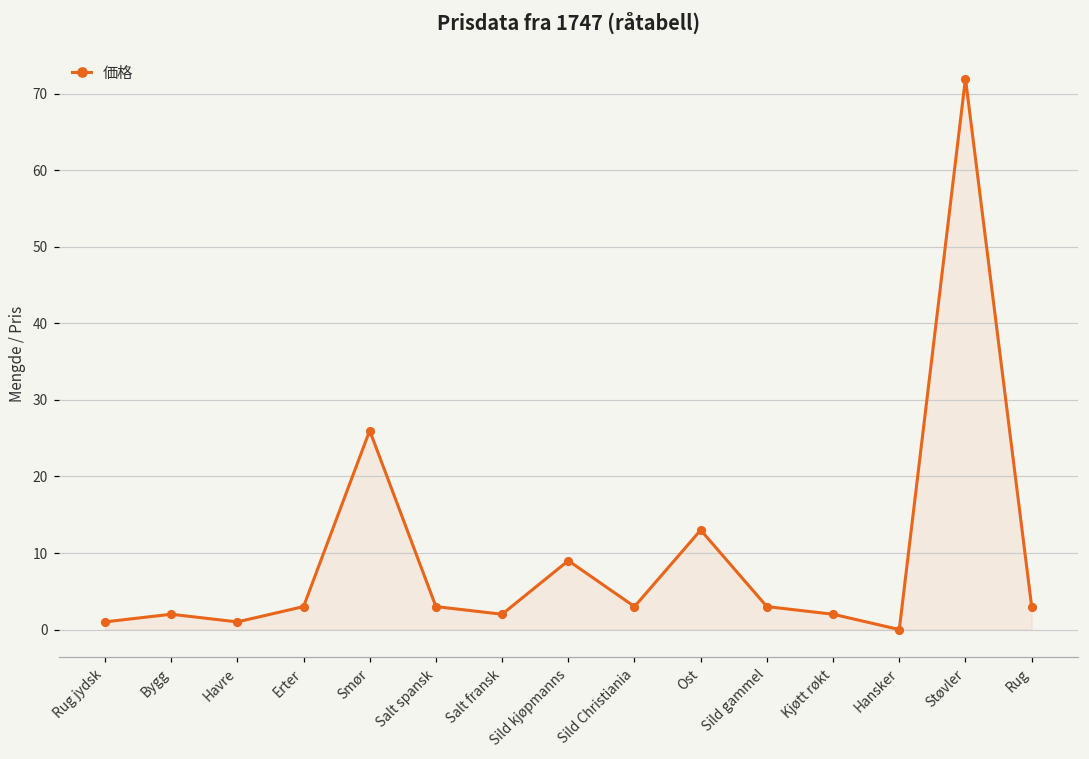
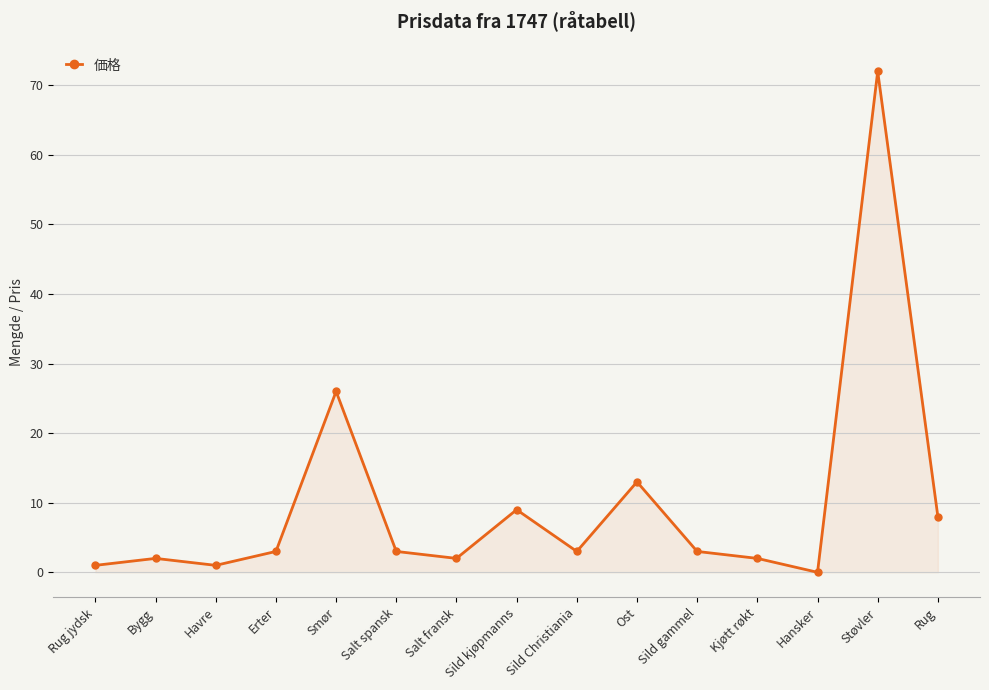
  {
    "Rug jydsk": 1,
    "Bygg": 2,
    "Havre": 1,
    "Erter": 3,
    "Smør": 26,
    "Salt spansk": 3,
    "Salt fransk": 2,
    "Sild kjøpmanns": 9,
    "Sild Christiania": 3,
    "Ost": 13,
    "Sild gammel": 3,
    "Kjøtt røkt": 2,
    "Hansker": 0,
    "Støvler": 72,
-   "Rug": 3
+   "Rug": 8
  }
